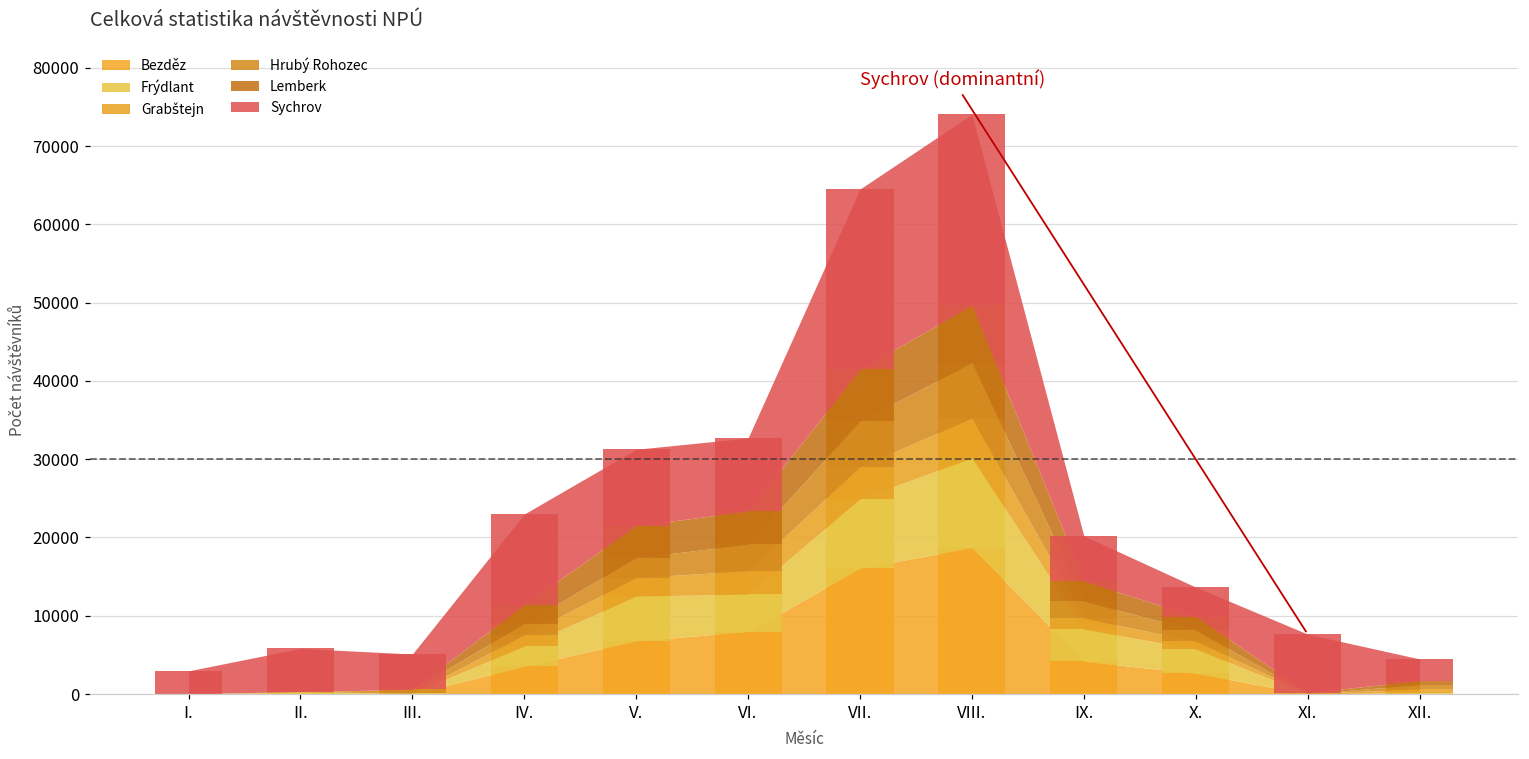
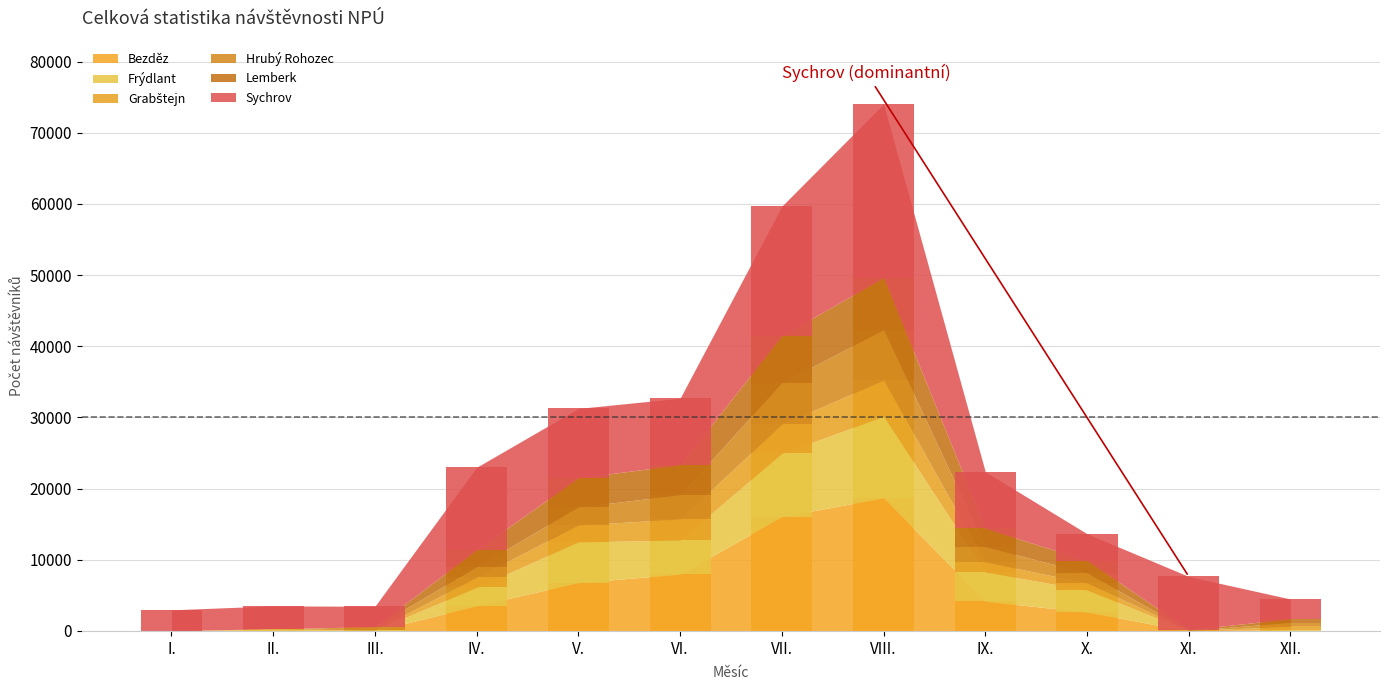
  {
    "Sychrov": {
      "I.": 3000,
-     "II.": 6000,
-     "III.": 5000,
+     "II.": 3000,
+     "III.": 3000,
      "IV.": 12000,
      "V.": 10000,
      "VI.": 9000,
-     "VII.": 23000,
+     "VII.": 18000,
      "VIII.": 24000,
-     "IX.": 6000,
+     "IX.": 8000,
      "X.": 4000,
      "XI.": 7000,
      "XII.": 3000
    }
  }
